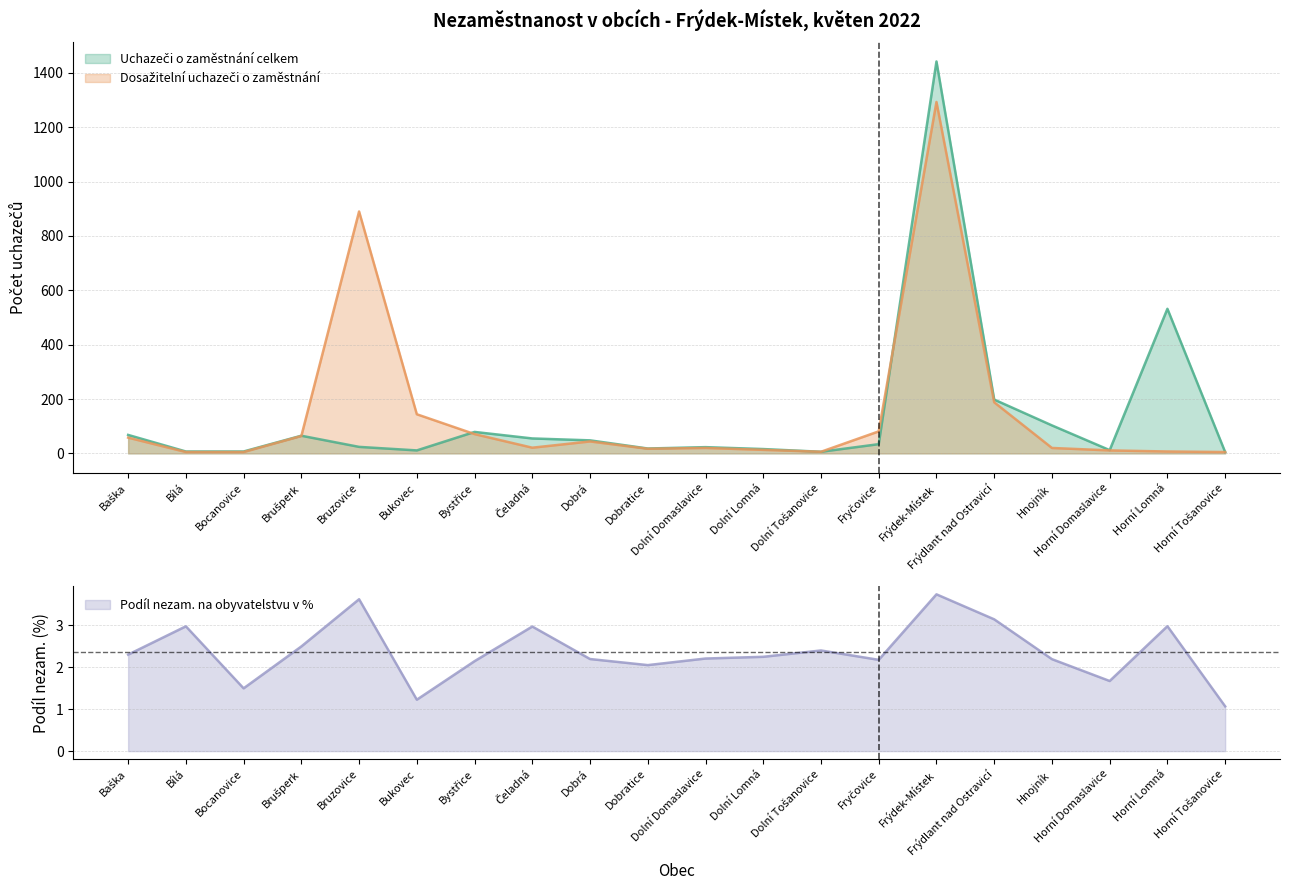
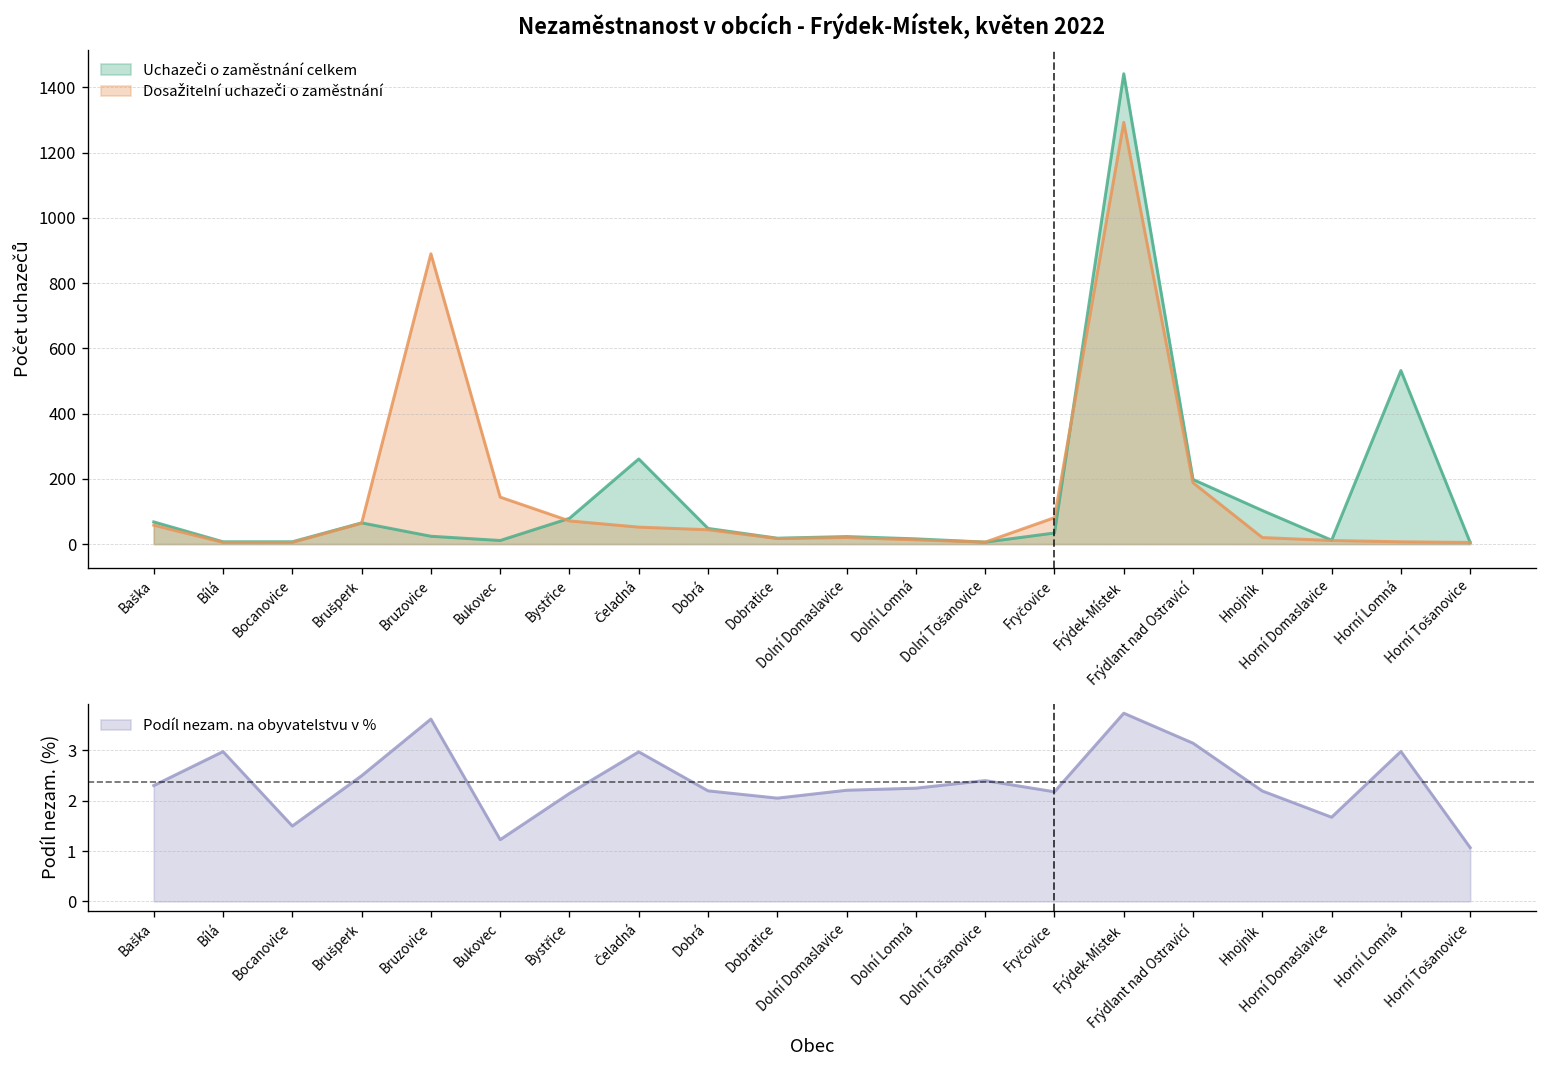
  {
    "Nezaměstnanost v obcích - Frýdek-Místek, květen 2022": {
      "Uchazeči o zaměstnání celkem": {
        "Baška": 70,
        "Bruzovice": 20,
        "Bukovec": 10,
-       "Čeladná": 60,
+       "Čeladná": 260,
        "Fryčovice": 30,
        "Frýdek-Místek": 1440,
        "Frýdlant nad Ostravicí": 200,
        "Hnojník": 100,
        "Horní Lomná": 530
      },
      "Dosažitelní uchazeči o zaměstnání": {
        "Baška": 60,
        "Bruzovice": 890,
        "Bukovec": 140,
-       "Čeladná": 20,
+       "Čeladná": 50,
        "Fryčovice": 80,
        "Frýdek-Místek": 1290,
        "Frýdlant nad Ostravicí": 190,
        "Hnojník": 20,
        "Horní Lomná": 10
      }
    }
  }
